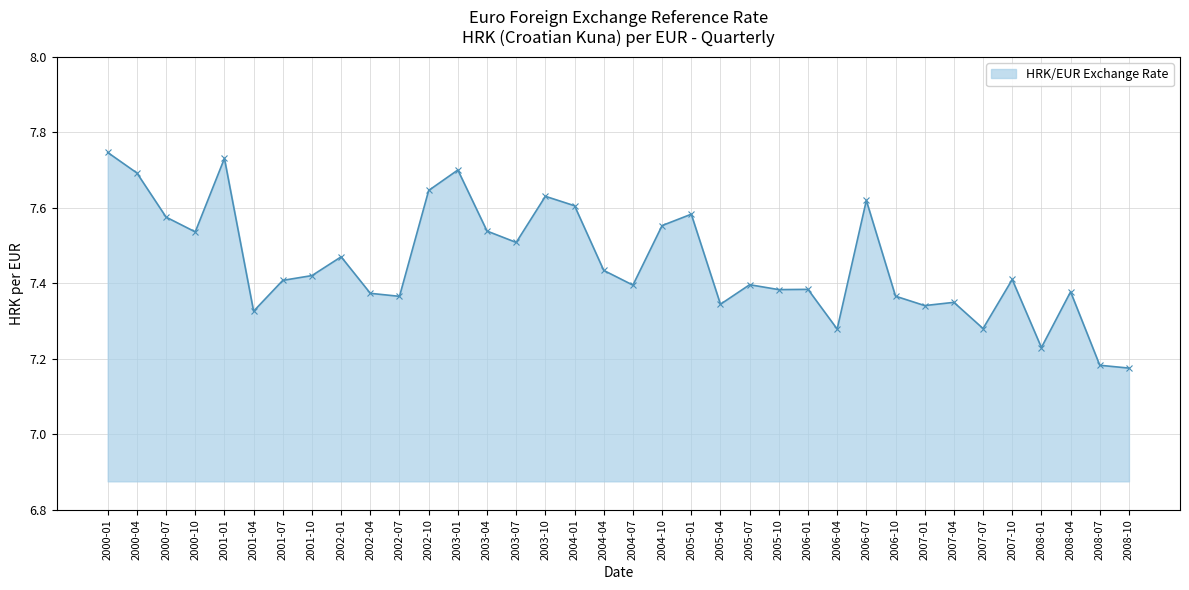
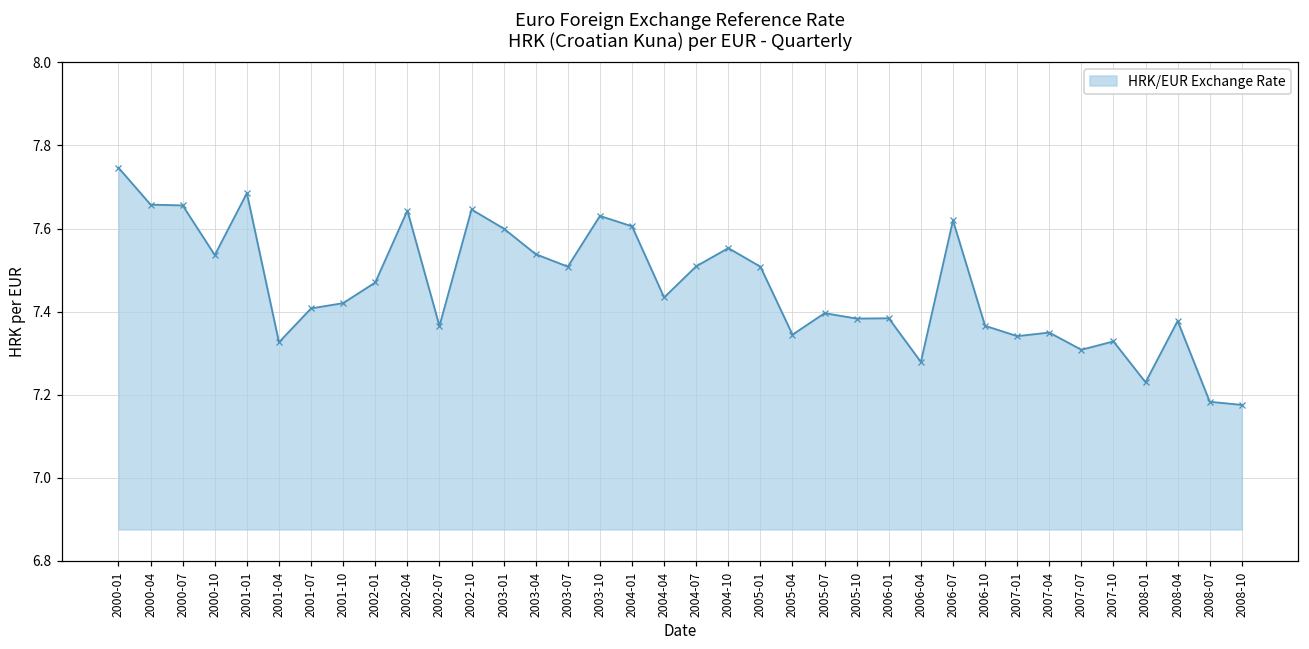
  {
    "2000-01": 7.75,
-   "2000-04": 7.69,
-   "2000-07": 7.58,
+   "2000-04": 7.66,
+   "2000-07": 7.66,
    "2000-10": 7.54,
-   "2001-01": 7.73,
+   "2001-01": 7.69,
    "2001-04": 7.33,
    "2001-07": 7.41,
    "2001-10": 7.42,
    "2002-01": 7.47,
-   "2002-04": 7.37,
+   "2002-04": 7.64,
    "2002-07": 7.37,
    "2002-10": 7.65,
-   "2003-01": 7.7,
+   "2003-01": 7.6,
    "2003-04": 7.54,
    "2003-07": 7.51,
    "2003-10": 7.63,
    "2004-01": 7.61,
    "2004-04": 7.43,
-   "2004-07": 7.40,
+   "2004-07": 7.51,
    "2004-10": 7.55,
-   "2005-01": 7.58,
+   "2005-01": 7.51,
    "2005-04": 7.34,
    "2005-07": 7.40,
    "2005-10": 7.38,
    "2006-01": 7.38,
    "2006-04": 7.28,
    "2006-07": 7.62,
    "2006-10": 7.37,
    "2007-01": 7.34,
    "2007-04": 7.35,
-   "2007-07": 7.28,
-   "2007-10": 7.41,
+   "2007-07": 7.31,
+   "2007-10": 7.33,
    "2008-01": 7.23,
    "2008-04": 7.38,
    "2008-07": 7.18,
    "2008-10": 7.18
  }
